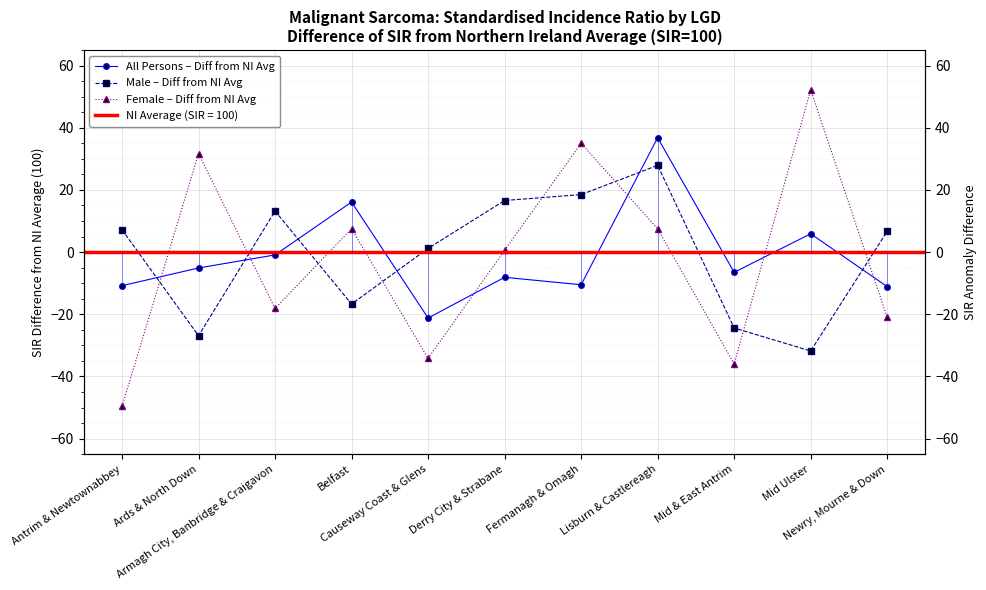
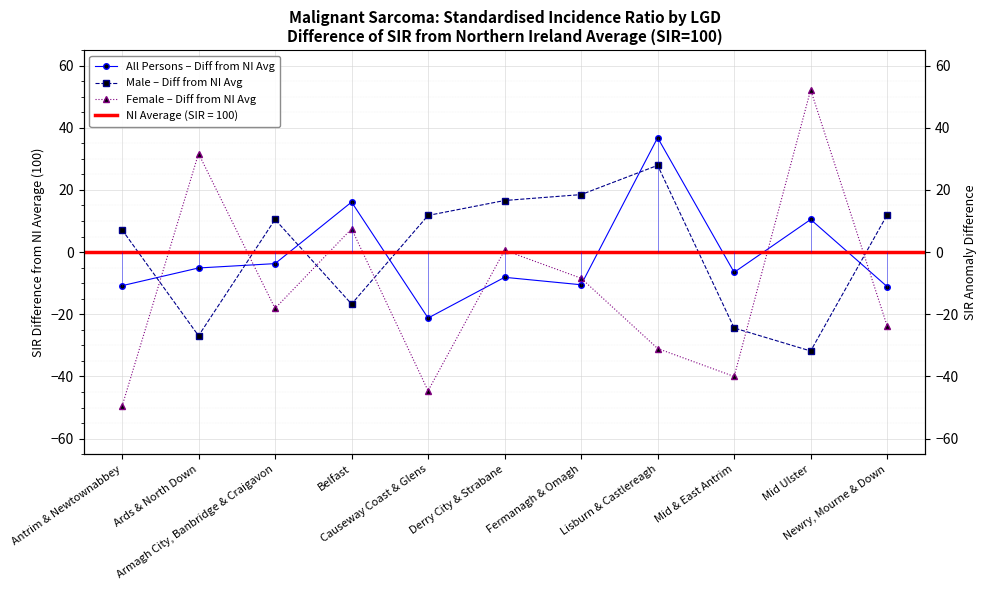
  {
    "All Persons – Diff from NI Avg": {
      "Antrim & Newtownabbey": -11,
      "Ards & North Down": -5,
-     "Armagh City, Banbridge & Craigavon": -1,
+     "Armagh City, Banbridge & Craigavon": -4,
      "Belfast": 16,
      "Causeway Coast & Glens": -21,
      "Derry City & Strabane": -8,
      "Fermanagh & Omagh": -11,
      "Lisburn & Castlereagh": 37,
      "Mid & East Antrim": -7,
-     "Mid Ulster": 6,
+     "Mid Ulster": 11,
      "Newry, Mourne & Down": -11
    },
    "Male – Diff from NI Avg": {
      "Antrim & Newtownabbey": 7,
      "Ards & North Down": -27,
-     "Armagh City, Banbridge & Craigavon": 13,
+     "Armagh City, Banbridge & Craigavon": 11,
      "Belfast": -17,
-     "Causeway Coast & Glens": 1,
+     "Causeway Coast & Glens": 12,
      "Derry City & Strabane": 17,
      "Fermanagh & Omagh": 19,
      "Lisburn & Castlereagh": 28,
      "Mid & East Antrim": -24,
      "Mid Ulster": -32,
-     "Newry, Mourne & Down": 7
+     "Newry, Mourne & Down": 12
    },
    "Female – Diff from NI Avg": {
      "Antrim & Newtownabbey": -50,
      "Ards & North Down": 32,
      "Armagh City, Banbridge & Craigavon": -18,
      "Belfast": 8,
-     "Causeway Coast & Glens": -34,
+     "Causeway Coast & Glens": -45,
      "Derry City & Strabane": 1,
-     "Fermanagh & Omagh": 35,
-     "Lisburn & Castlereagh": 8,
-     "Mid & East Antrim": -36,
+     "Fermanagh & Omagh": -8,
+     "Lisburn & Castlereagh": -31,
+     "Mid & East Antrim": -40,
      "Mid Ulster": 52,
-     "Newry, Mourne & Down": -21
+     "Newry, Mourne & Down": -24
    }
  }
